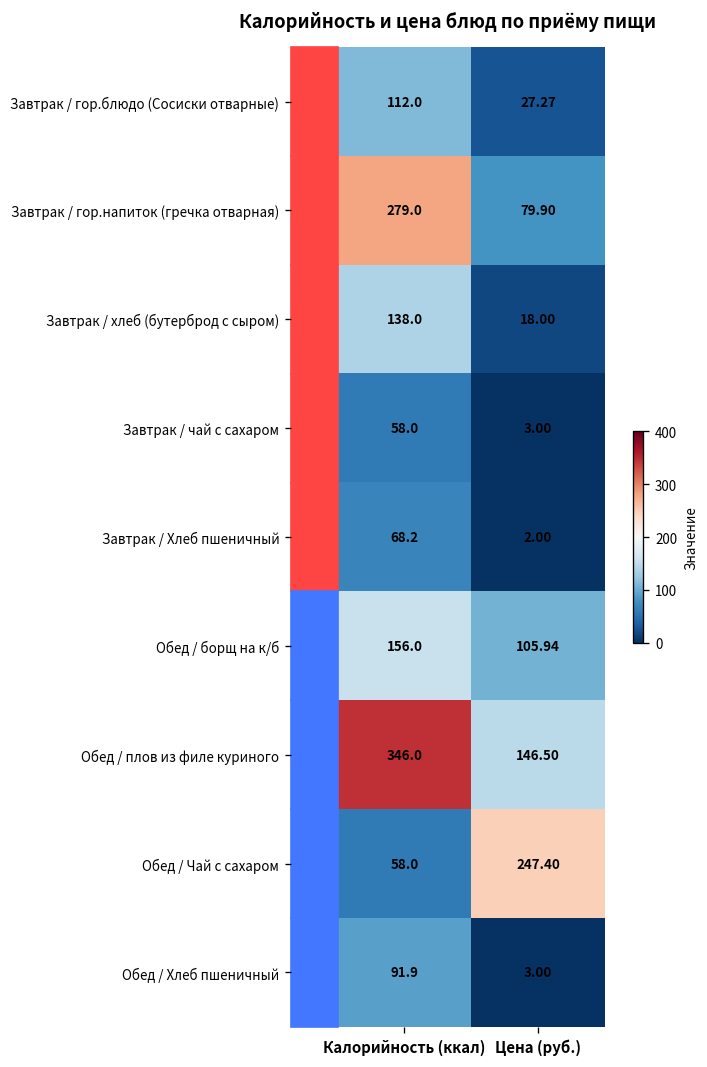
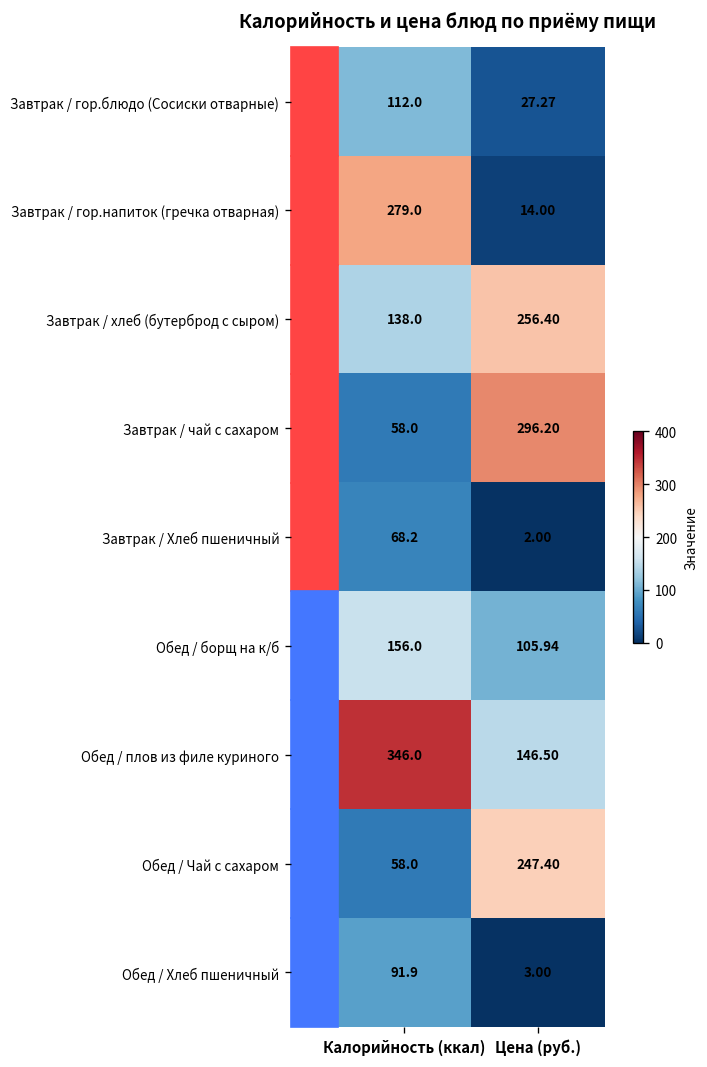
  {
    "Завтрак / гор.блюдо (Сосиски отварные)": {
      "Калорийность (ккал)": 112.0,
      "Цена (руб.)": 27.27
    },
    "Завтрак / гор.напиток (гречка отварная)": {
      "Калорийность (ккал)": 279.0,
-     "Цена (руб.)": 79.90
+     "Цена (руб.)": 14.00
    },
    "Завтрак / хлеб (бутерброд с сыром)": {
      "Калорийность (ккал)": 138.0,
-     "Цена (руб.)": 18.00
+     "Цена (руб.)": 256.40
    },
    "Завтрак / чай с сахаром": {
      "Калорийность (ккал)": 58.0,
-     "Цена (руб.)": 3.00
+     "Цена (руб.)": 296.20
    },
    "Завтрак / Хлеб пшеничный": {
      "Калорийность (ккал)": 68.2,
      "Цена (руб.)": 2.00
    },
    "Обед / борщ на к/б": {
      "Калорийность (ккал)": 156.0,
      "Цена (руб.)": 105.94
    },
    "Обед / плов из филе куриного": {
      "Калорийность (ккал)": 346.0,
      "Цена (руб.)": 146.50
    },
    "Обед / Чай с сахаром": {
      "Калорийность (ккал)": 58.0,
      "Цена (руб.)": 247.40
    },
    "Обед / Хлеб пшеничный": {
      "Калорийность (ккал)": 91.9,
      "Цена (руб.)": 3.00
    }
  }
